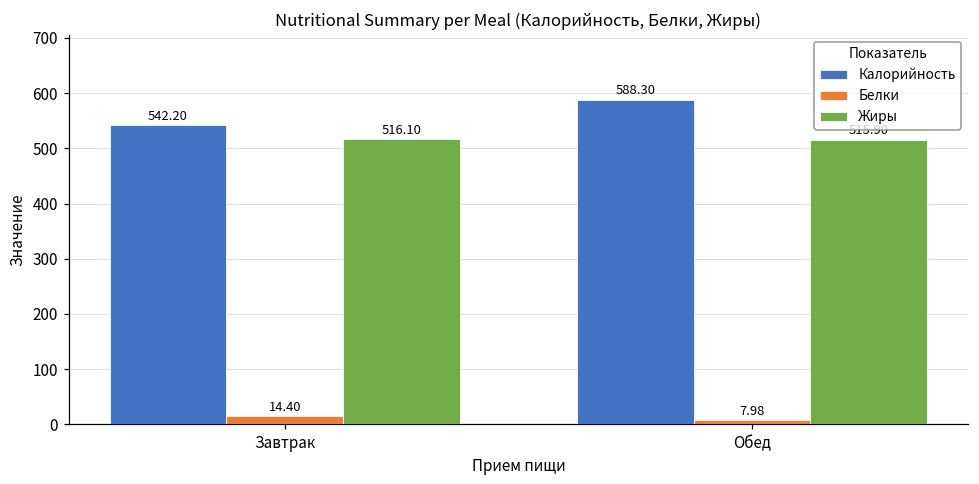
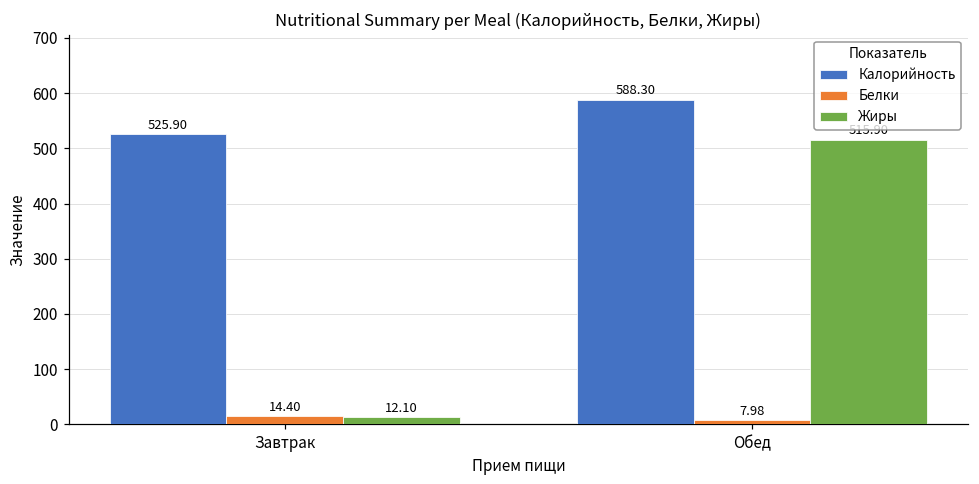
  {
    "Калорийность": {
-     "Завтрак": 542.20,
+     "Завтрак": 525.90,
      "Обед": 588.30
    },
    "Белки": {
      "Завтрак": 14.40,
      "Обед": 7.98
    },
    "Жиры": {
-     "Завтрак": 516.10
+     "Завтрак": 12.10
    }
  }
